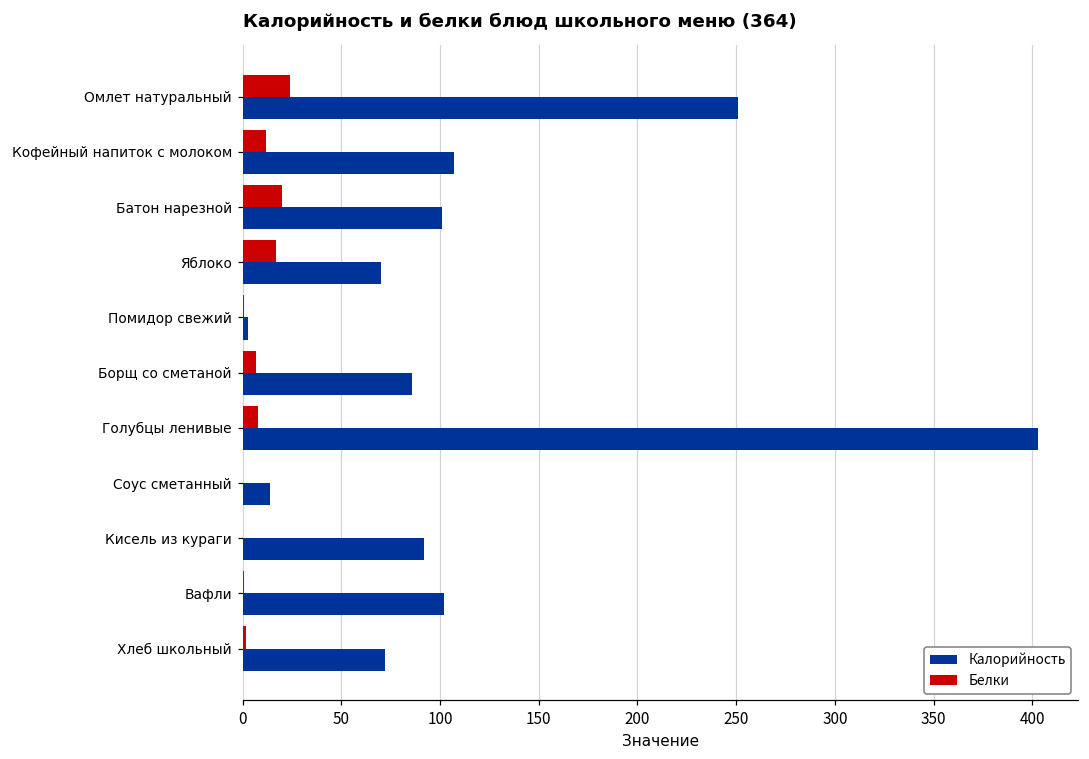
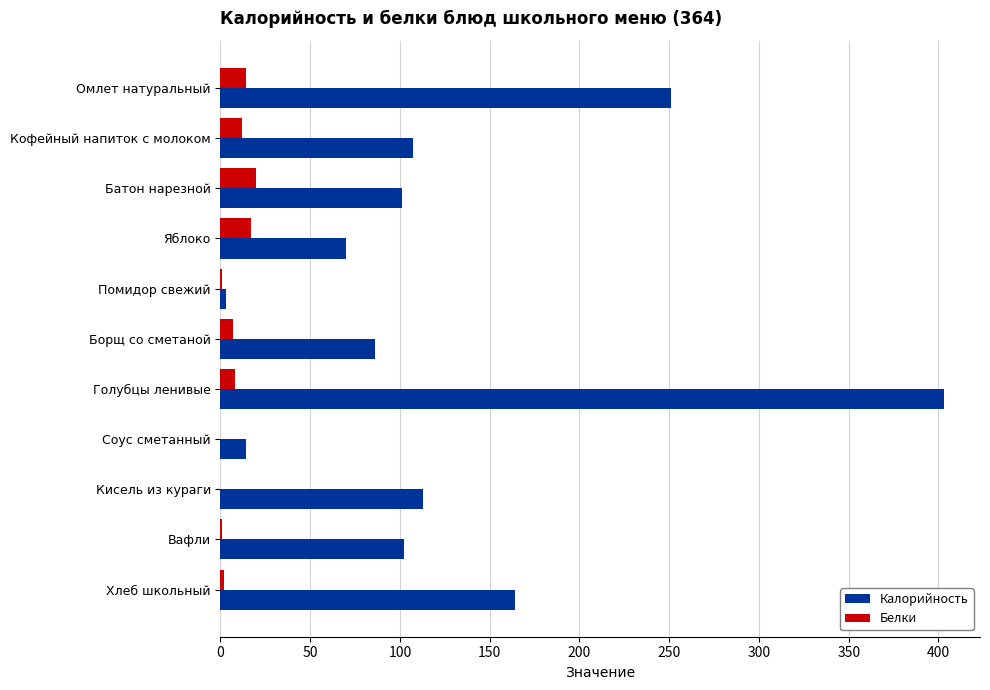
  {
    "Калорийность": {
      "Омлет натуральный": 251,
      "Кофейный напиток с молоком": 107,
      "Батон нарезной": 101,
      "Яблоко": 70,
      "Помидор свежий": 3,
      "Борщ со сметаной": 86,
      "Голубцы ленивые": 403,
      "Соус сметанный": 14,
-     "Кисель из кураги": 92,
+     "Кисель из кураги": 113,
      "Вафли": 102,
-     "Хлеб школьный": 72
+     "Хлеб школьный": 164
    },
    "Белки": {
-     "Омлет натуральный": 24,
+     "Омлет натуральный": 14,
      "Кофейный напиток с молоком": 12,
      "Батон нарезной": 20,
      "Яблоко": 17,
      "Борщ со сметаной": 7,
      "Голубцы ленивые": 8,
      "Соус сметанный": 0,
      "Кисель из кураги": 0,
      "Хлеб школьный": 2
    }
  }
